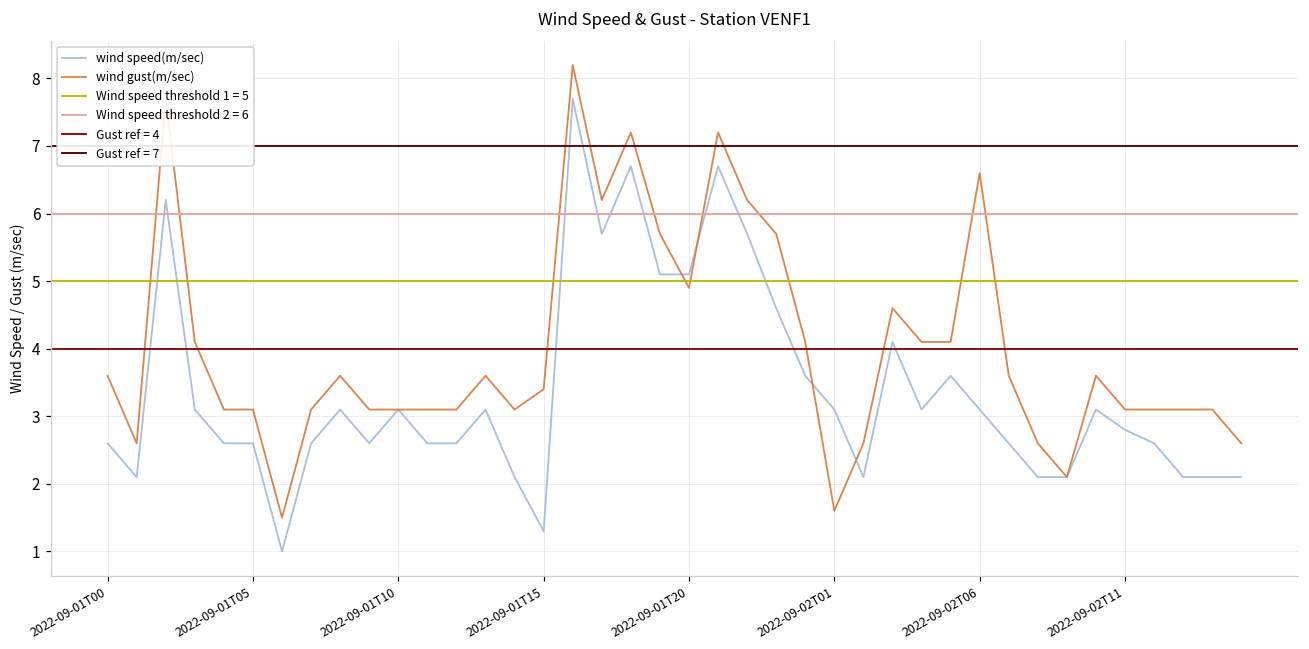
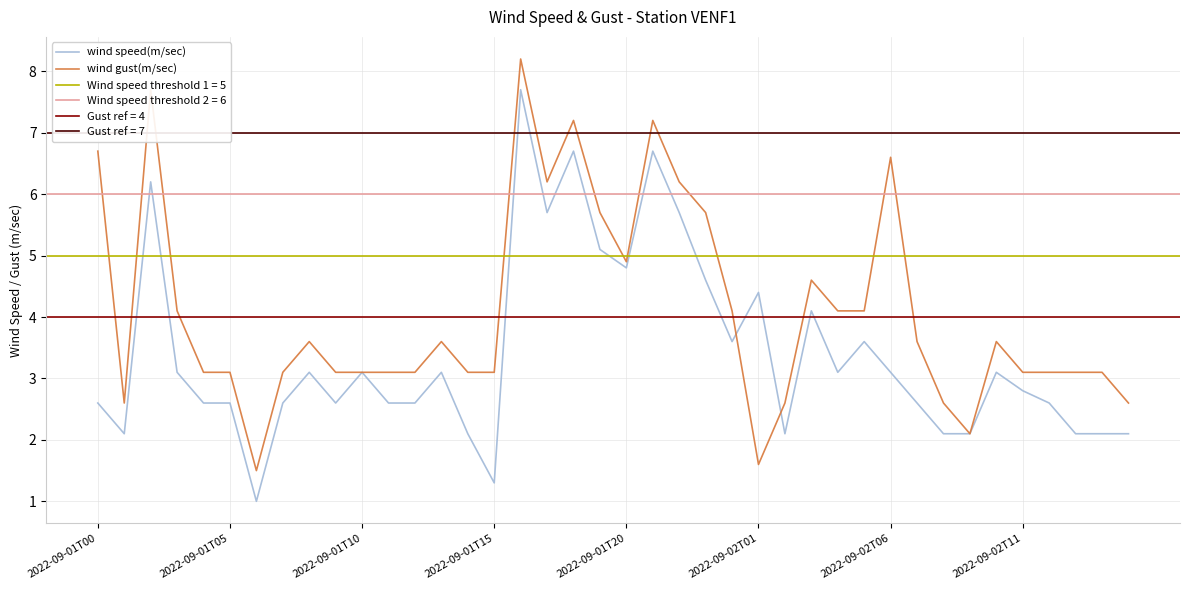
  {
    "wind speed(m/sec)": {
      "2022-09-01T00": 2.6,
      "2022-09-01T05": 2.6,
      "2022-09-01T15": 1.3,
-     "2022-09-01T20": 5.1,
-     "2022-09-02T01": 3.1,
+     "2022-09-01T20": 4.8,
+     "2022-09-02T01": 4.4,
      "2022-09-02T06": 3.1,
      "2022-09-02T11": 2.8
    },
    "wind gust(m/sec)": {
-     "2022-09-01T00": 3.6,
+     "2022-09-01T00": 6.7,
      "2022-09-01T05": 3.1,
-     "2022-09-01T15": 3.4,
+     "2022-09-01T15": 3.1,
      "2022-09-01T20": 4.9,
      "2022-09-02T01": 1.6,
      "2022-09-02T06": 6.6,
      "2022-09-02T11": 3.1
    }
  }
